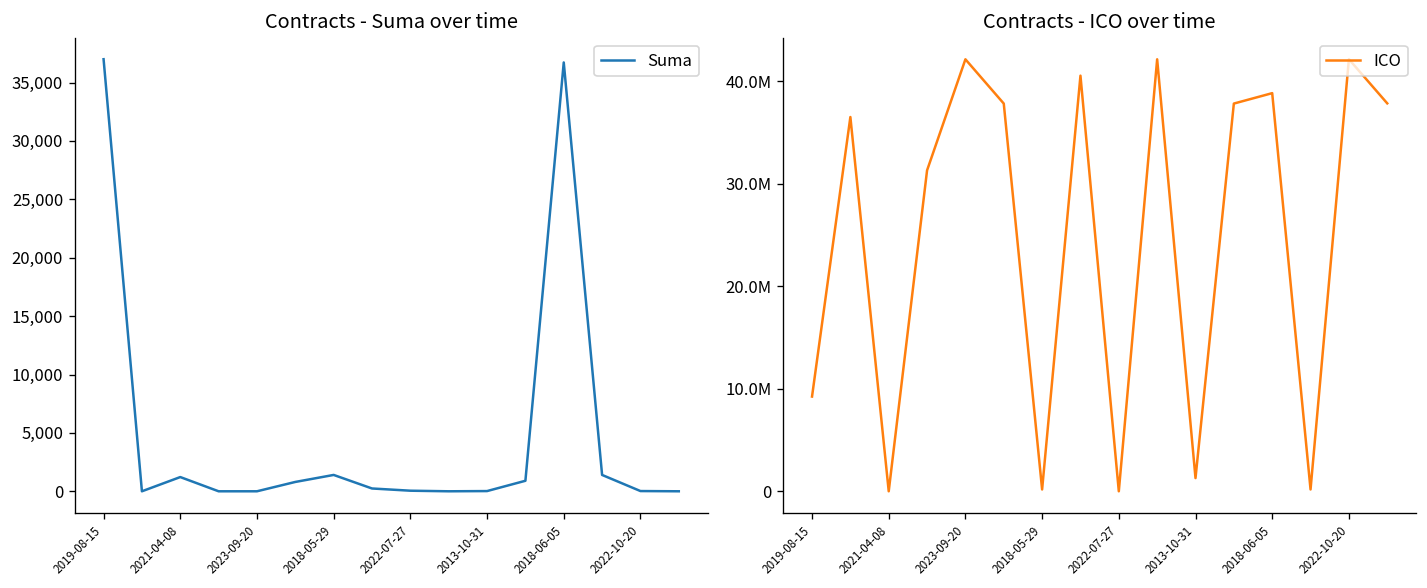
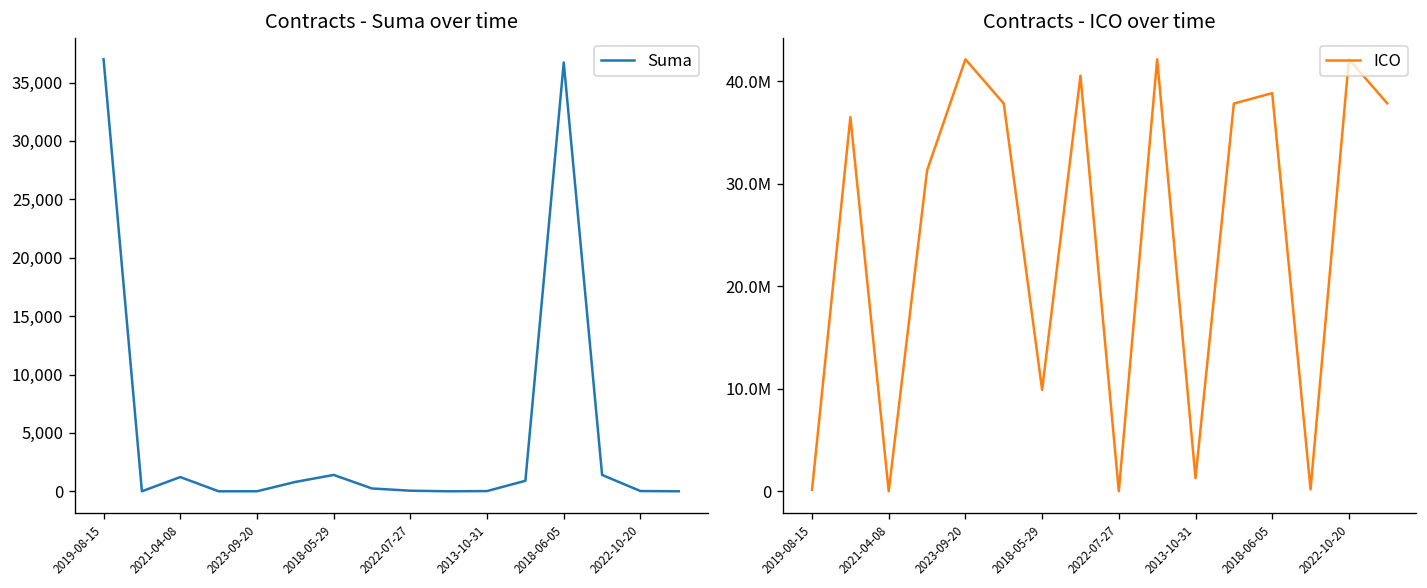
  {
    "Contracts - Suma over time": {
      "2019-08-15": "37,000",
      "2021-04-08": "1,000",
      "2018-05-29": "1,000",
      "2022-07-27": "0",
      "2013-10-31": "0",
      "2018-06-05": "37,000",
      "2022-10-20": "0"
    },
    "Contracts - ICO over time": {
-     "2019-08-15": "9000000",
+     "2019-08-15": "0",
      "2021-04-08": "0",
-     "2018-05-29": "0",
+     "2018-05-29": "10000000",
      "2022-07-27": "0",
      "2013-10-31": "1000000",
      "2018-06-05": "39000000"
    }
  }
